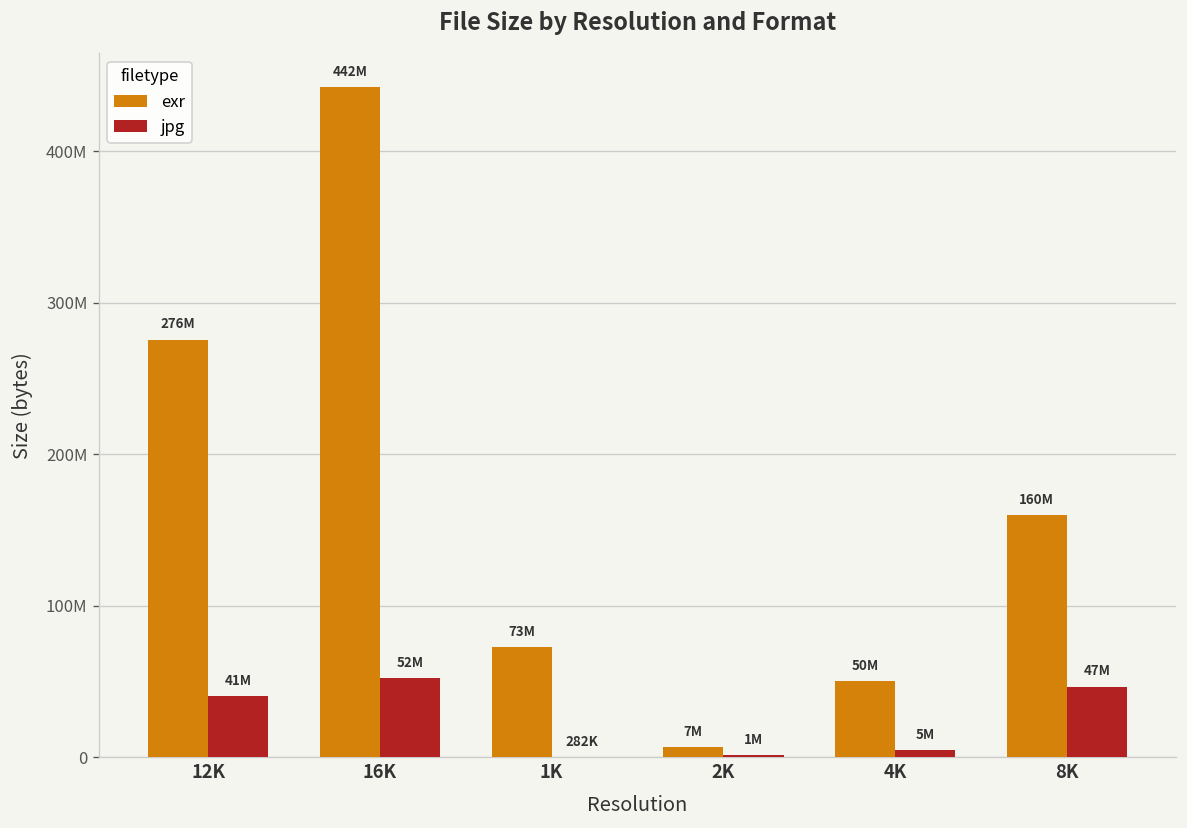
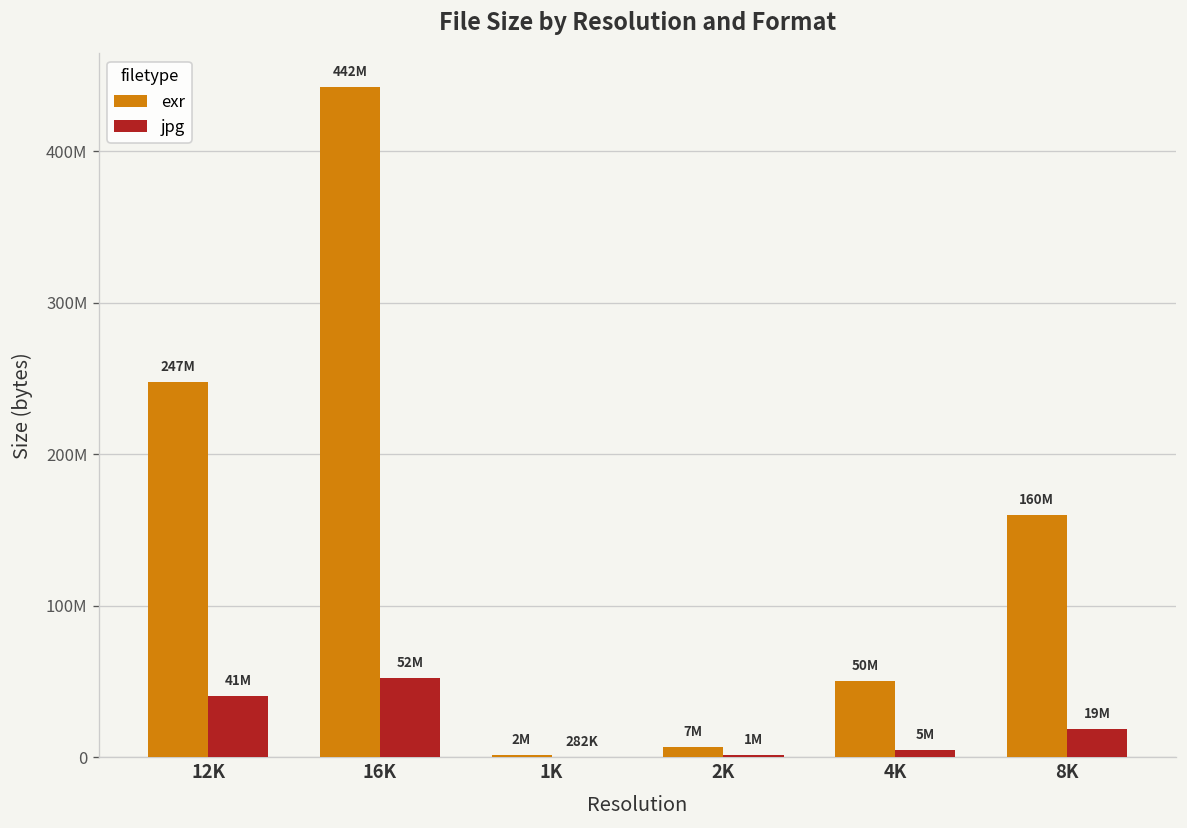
  {
    "exr": {
-     "12K": "276M",
+     "12K": "247M",
      "16K": "442M",
-     "1K": "73M",
+     "1K": "2M",
      "2K": "7M",
      "4K": "50M",
      "8K": "160M"
    },
    "jpg": {
      "12K": "41M",
      "16K": "52M",
      "1K": "282K",
      "2K": "1M",
      "4K": "5M",
-     "8K": "47M"
+     "8K": "19M"
    }
  }
